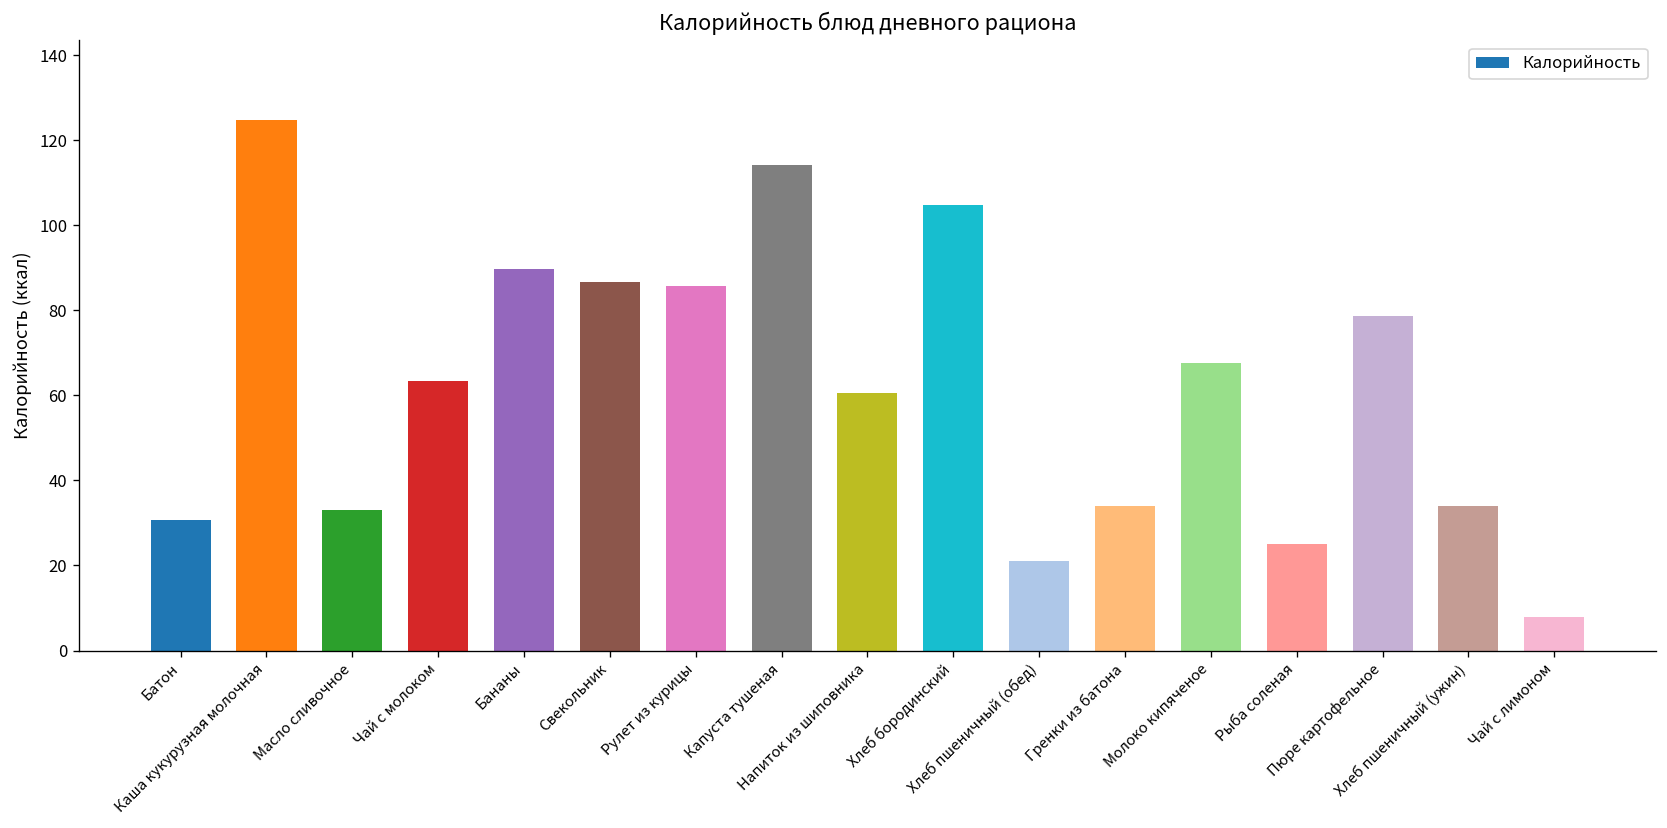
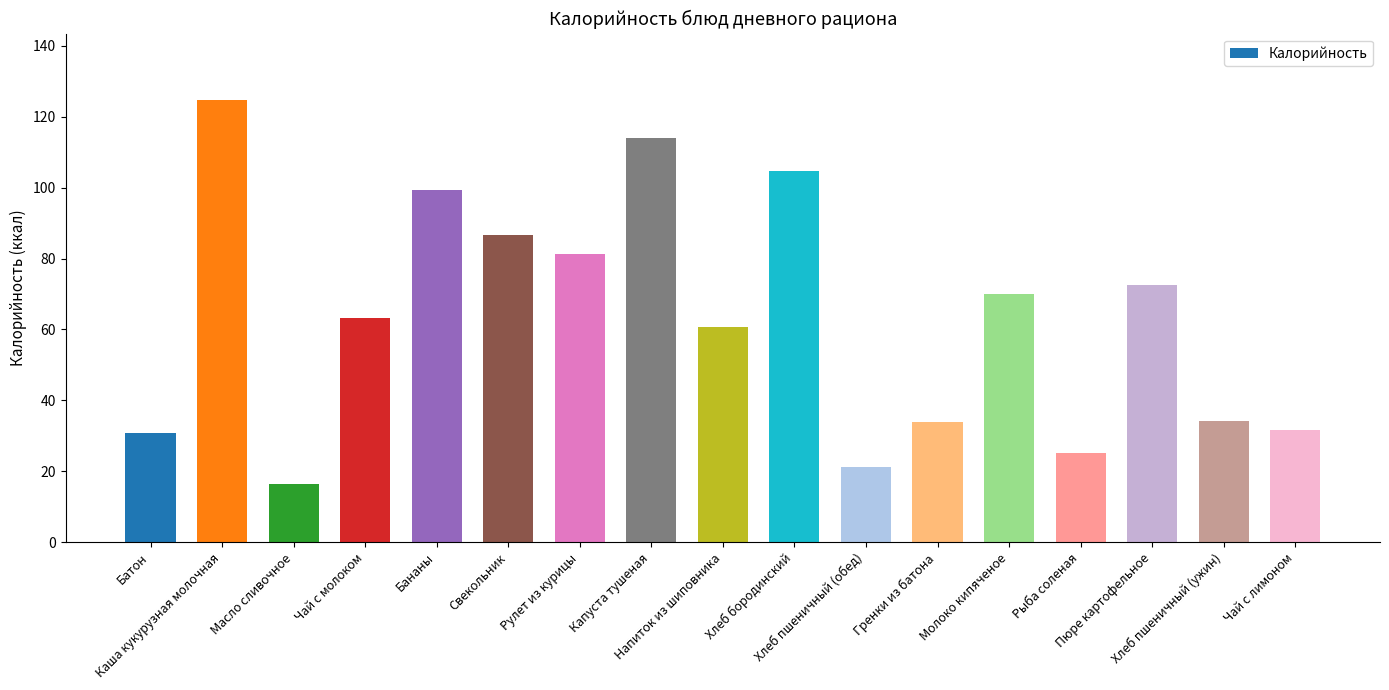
  {
    "Батон": 31,
    "Каша кукурузная молочная": 125,
-   "Масло сливочное": 33,
+   "Масло сливочное": 16,
    "Чай с молоком": 63,
-   "Бананы": 90,
+   "Бананы": 99,
    "Свекольник": 87,
-   "Рулет из курицы": 86,
+   "Рулет из курицы": 81,
    "Капуста тушеная": 114,
    "Напиток из шиповника": 61,
    "Хлеб бородинский": 105,
    "Хлеб пшеничный (обед)": 21,
    "Гренки из батона": 34,
-   "Молоко кипяченое": 68,
+   "Молоко кипяченое": 70,
    "Рыба соленая": 25,
-   "Пюре картофельное": 79,
+   "Пюре картофельное": 73,
    "Хлеб пшеничный (ужин)": 34,
-   "Чай с лимоном": 8
+   "Чай с лимоном": 32
  }
